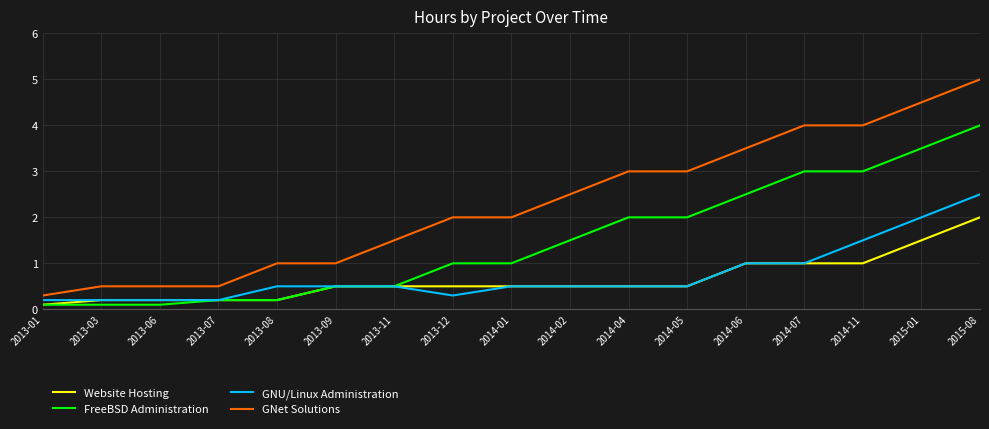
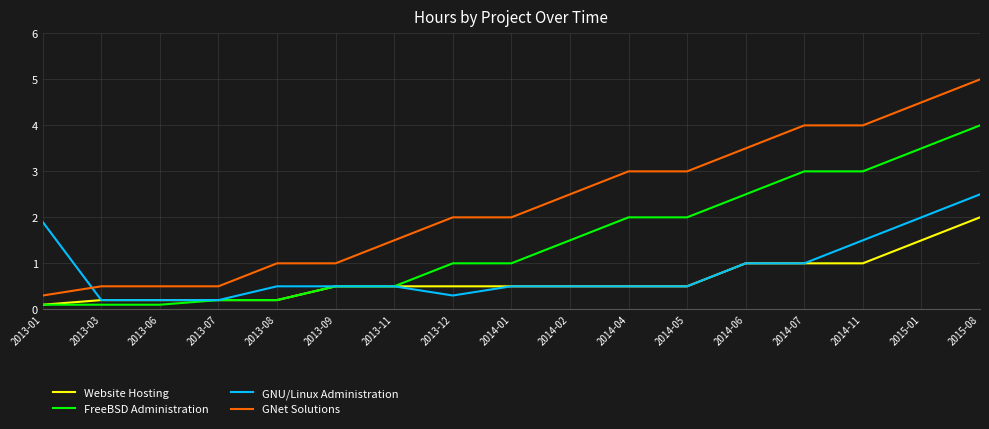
  {
    "Website Hosting": {
      "2013-12": 0.5,
      "2014-11": 1.0,
      "2015-01": 1.5,
      "2015-08": 2.0
    },
    "FreeBSD Administration": {
      "2013-03": 0.1,
      "2013-06": 0.1,
      "2013-12": 1.0,
      "2014-01": 1.0,
      "2014-02": 1.5,
      "2014-04": 2.0,
      "2014-05": 2.0,
      "2014-06": 2.5,
      "2014-07": 3.0,
      "2014-11": 3.0,
      "2015-01": 3.5,
      "2015-08": 4.0
    },
    "GNU/Linux Administration": {
-     "2013-01": 0.2,
+     "2013-01": 1.9,
      "2013-08": 0.5,
      "2013-12": 0.3,
      "2014-11": 1.5,
      "2015-01": 2.0,
      "2015-08": 2.5
    },
    "GNet Solutions": {
      "2013-01": 0.3,
      "2013-03": 0.5,
      "2013-06": 0.5,
      "2013-07": 0.5,
      "2013-08": 1.0,
      "2013-09": 1.0,
      "2013-11": 1.5,
      "2013-12": 2.0,
      "2014-01": 2.0,
      "2014-02": 2.5,
      "2014-04": 3.0,
      "2014-05": 3.0,
      "2014-06": 3.5,
      "2014-07": 4.0,
      "2014-11": 4.0,
      "2015-01": 4.5,
      "2015-08": 5.0
    }
  }
